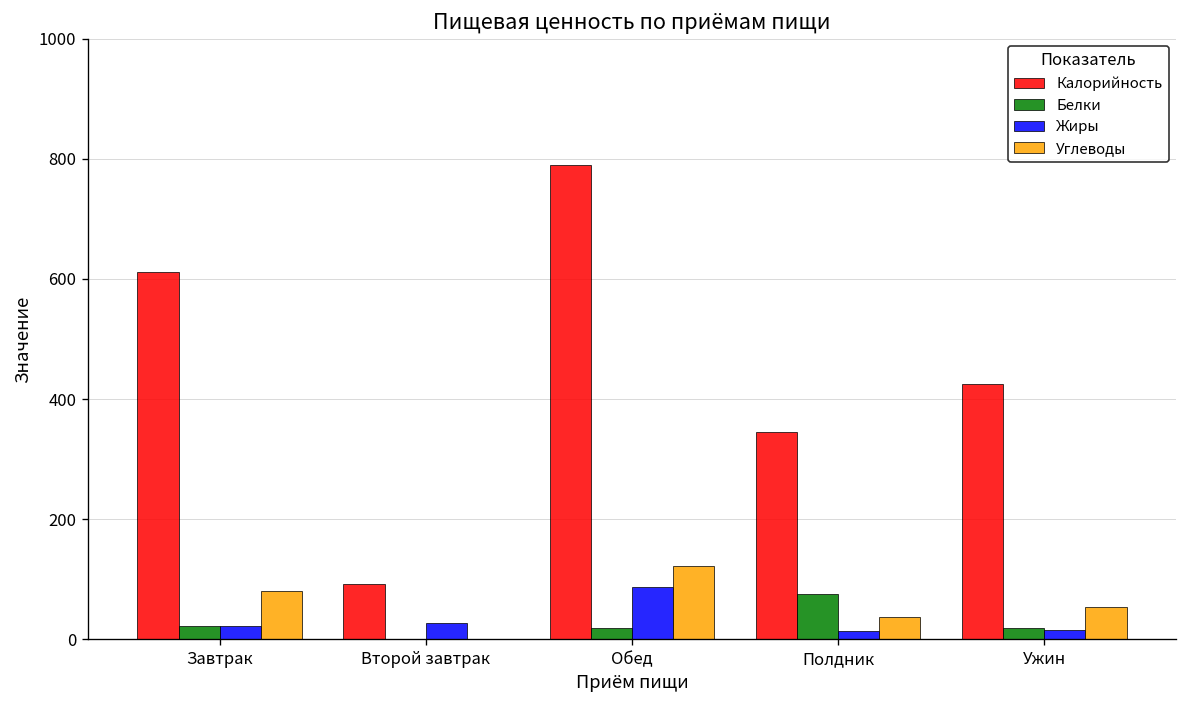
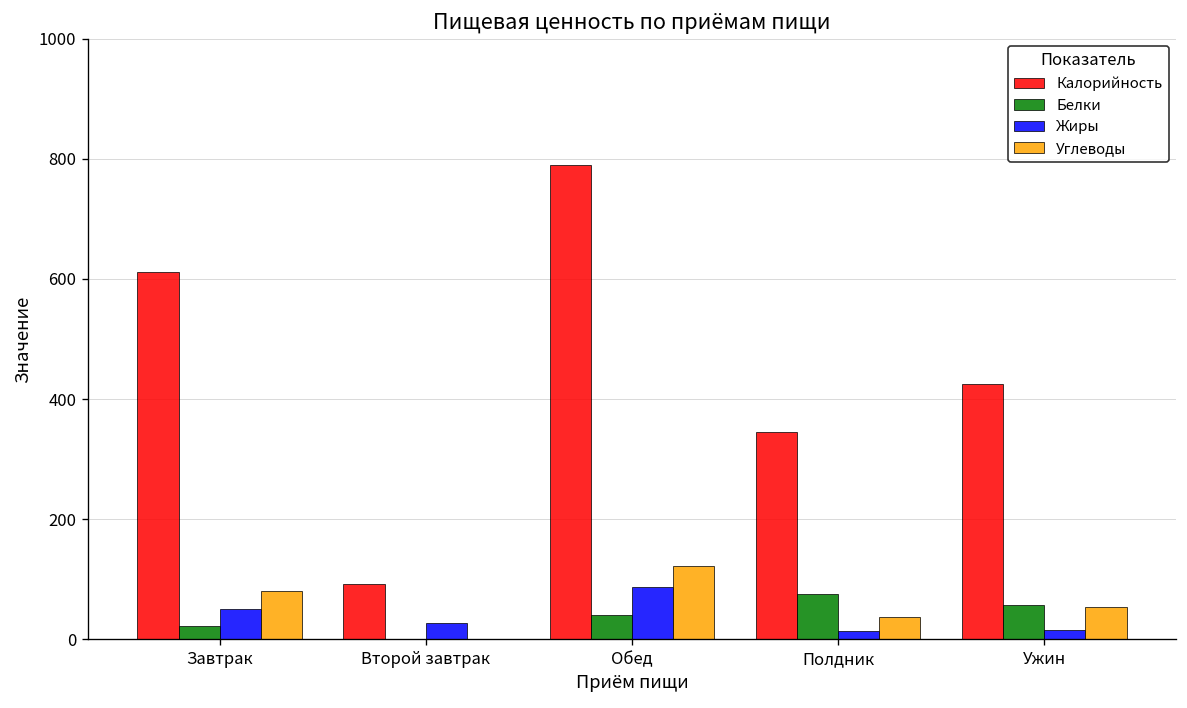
  {
    "Калорийность": {
      "Завтрак": 610,
      "Второй завтрак": 90,
      "Обед": 790,
      "Полдник": 350,
      "Ужин": 430
    },
    "Белки": {
      "Завтрак": 20,
-     "Обед": 20,
+     "Обед": 40,
      "Полдник": 80,
-     "Ужин": 20
+     "Ужин": 60
    },
    "Жиры": {
-     "Завтрак": 20,
+     "Завтрак": 50,
      "Второй завтрак": 30,
      "Обед": 90,
      "Полдник": 10,
      "Ужин": 10
    },
    "Углеводы": {
      "Завтрак": 80,
      "Обед": 120,
      "Полдник": 40,
      "Ужин": 50
    }
  }
